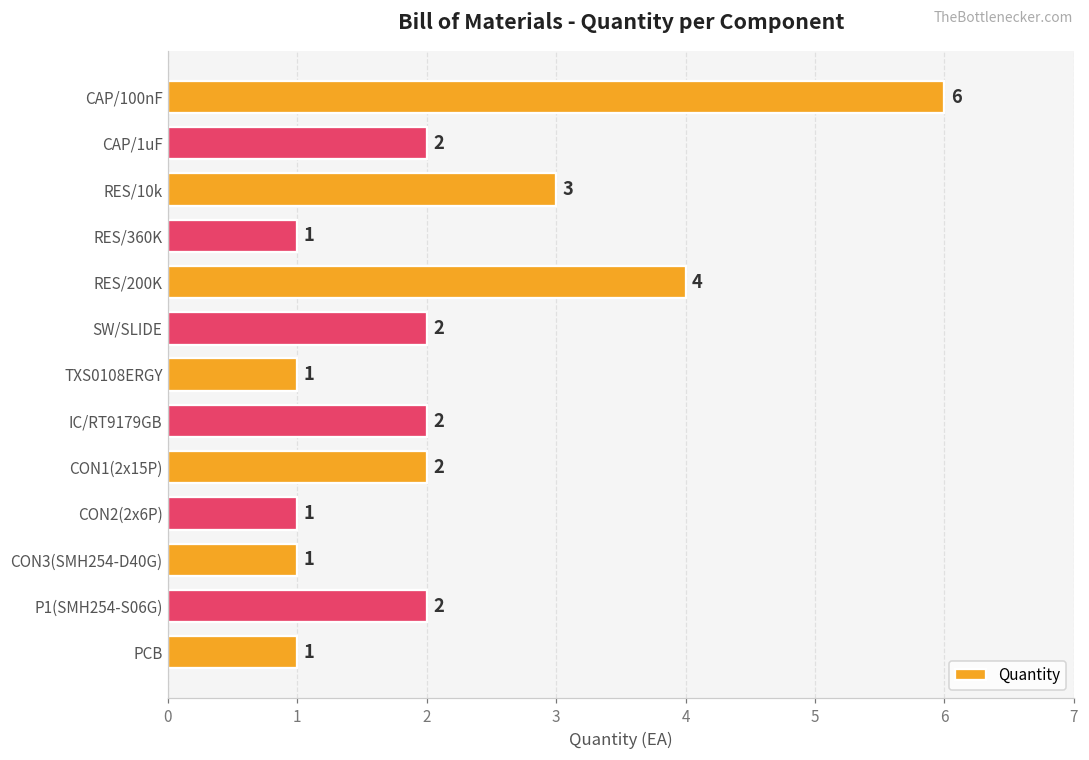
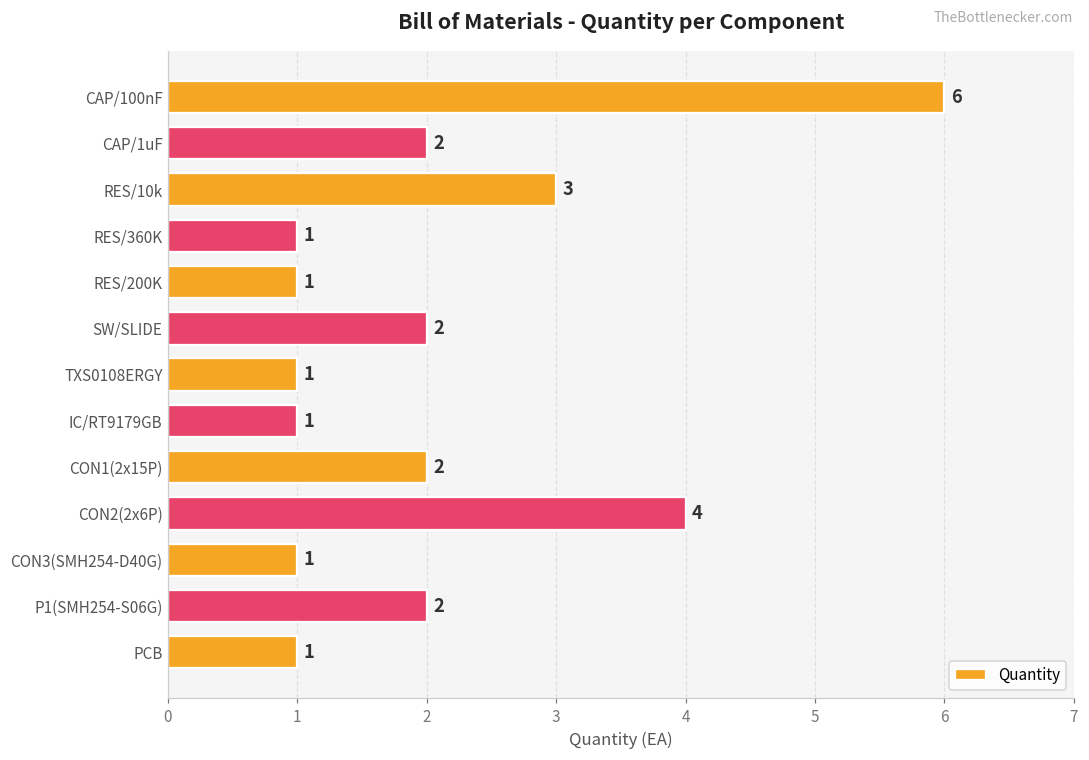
  {
    "CAP/100nF": 6,
    "CAP/1uF": 2,
    "RES/10k": 3,
    "RES/360K": 1,
-   "RES/200K": 4,
+   "RES/200K": 1,
    "SW/SLIDE": 2,
    "TXS0108ERGY": 1,
-   "IC/RT9179GB": 2,
+   "IC/RT9179GB": 1,
    "CON1(2x15P)": 2,
-   "CON2(2x6P)": 1,
+   "CON2(2x6P)": 4,
    "CON3(SMH254-D40G)": 1,
    "P1(SMH254-S06G)": 2,
    "PCB": 1
  }
